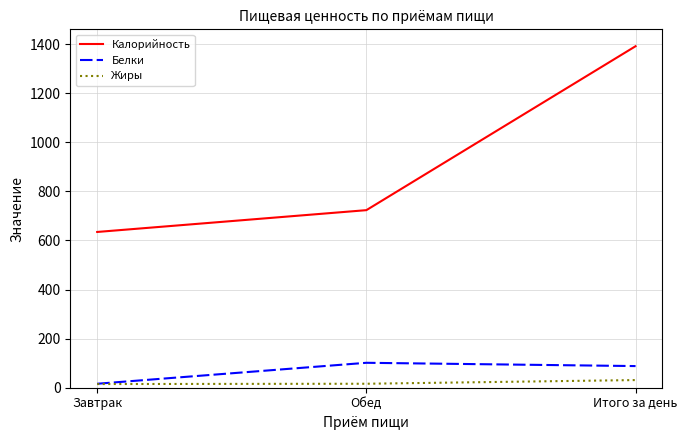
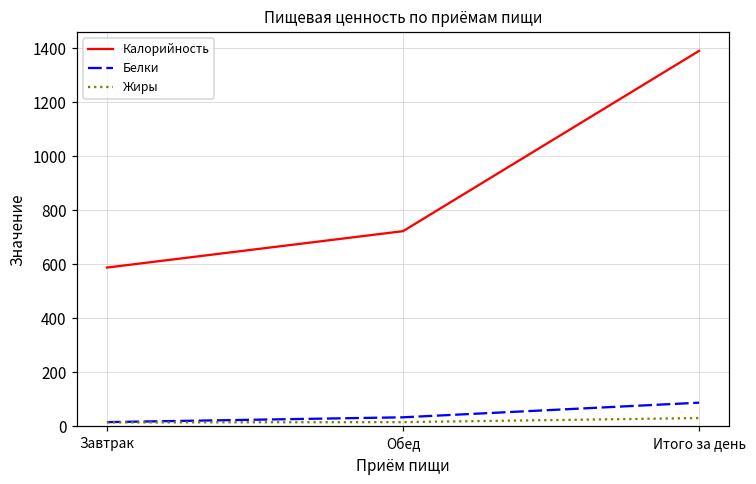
  {
    "Калорийность": {
-     "Завтрак": 630,
+     "Завтрак": 590,
      "Обед": 720,
      "Итого за день": 1390
    },
    "Белки": {
-     "Обед": 100,
+     "Обед": 30,
      "Итого за день": 90
    },
    "Жиры": {
      "Обед": 20,
      "Итого за день": 30
    }
  }
